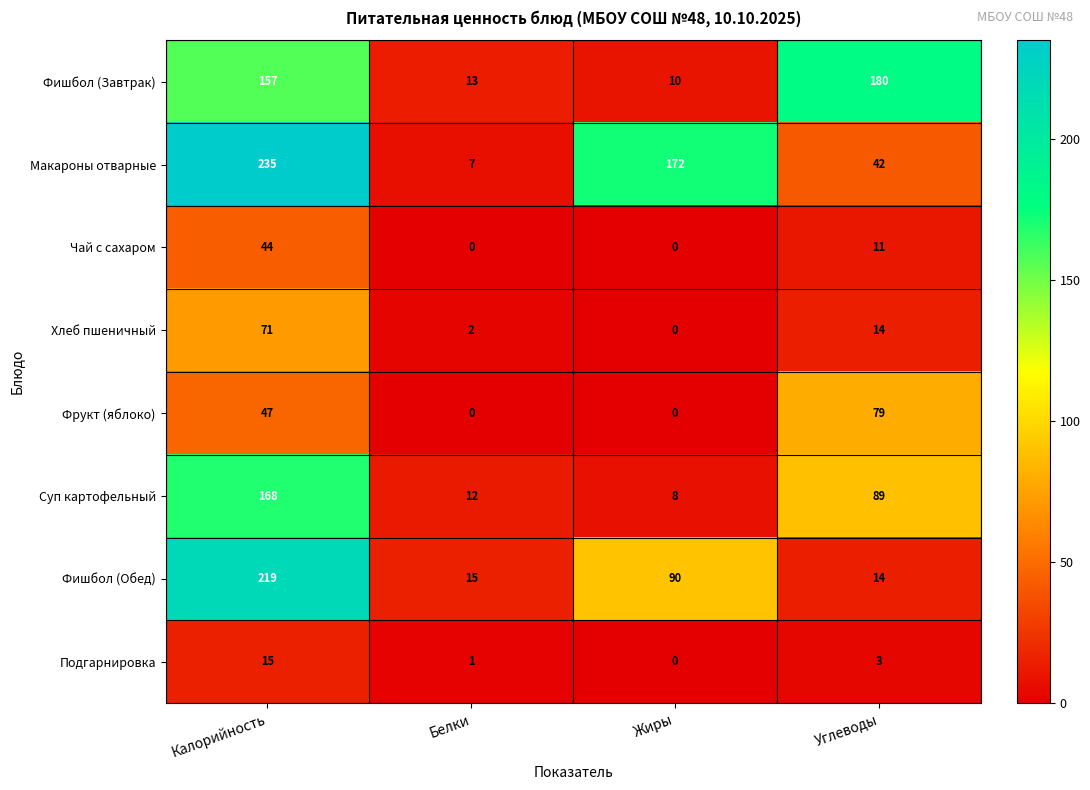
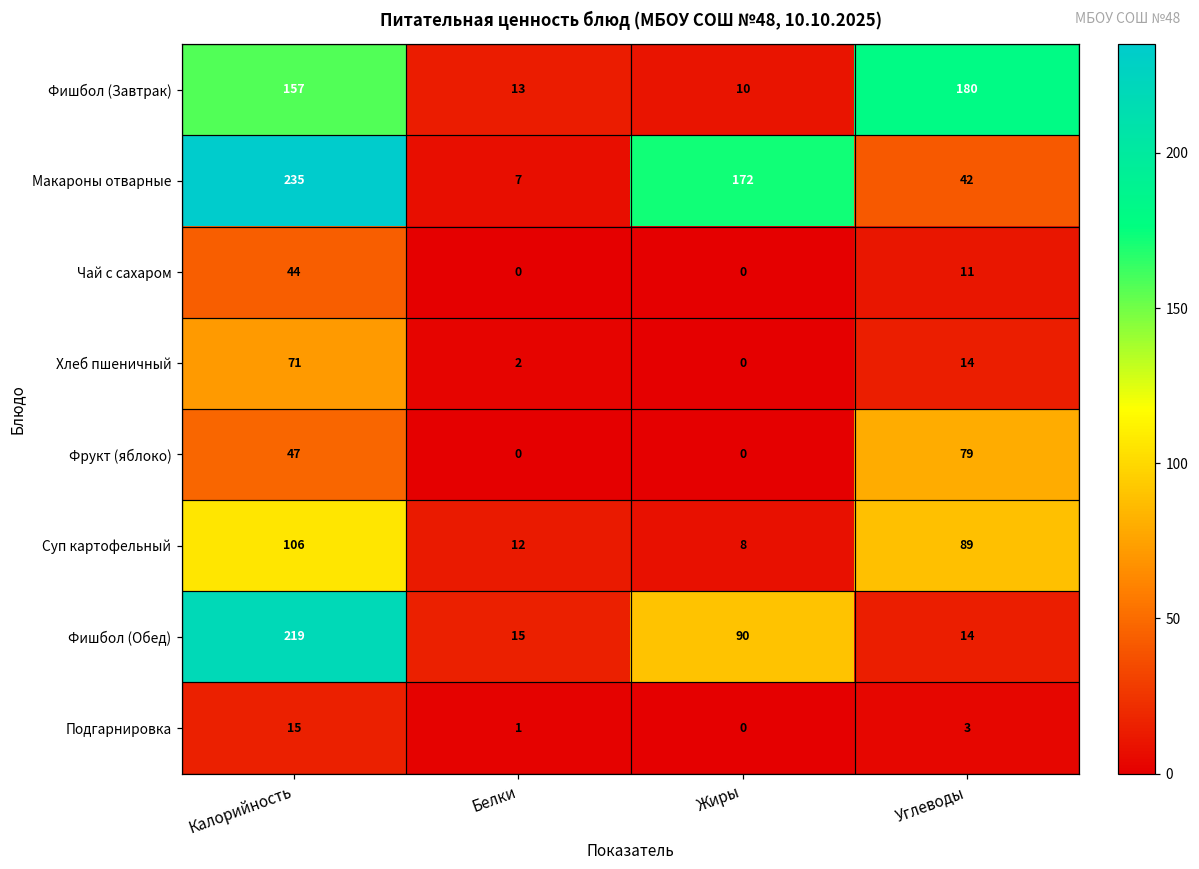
  {
    "Фишбол (Завтрак)": {
      "Калорийность": 157,
      "Белки": 13,
      "Жиры": 10,
      "Углеводы": 180
    },
    "Макароны отварные": {
      "Калорийность": 235,
      "Белки": 7,
      "Жиры": 172,
      "Углеводы": 42
    },
    "Чай с сахаром": {
      "Калорийность": 44,
      "Белки": 0,
      "Жиры": 0,
      "Углеводы": 11
    },
    "Хлеб пшеничный": {
      "Калорийность": 71,
      "Белки": 2,
      "Жиры": 0,
      "Углеводы": 14
    },
    "Фрукт (яблоко)": {
      "Калорийность": 47,
      "Белки": 0,
      "Жиры": 0,
      "Углеводы": 79
    },
    "Суп картофельный": {
-     "Калорийность": 168,
+     "Калорийность": 106,
      "Белки": 12,
      "Жиры": 8,
      "Углеводы": 89
    },
    "Фишбол (Обед)": {
      "Калорийность": 219,
      "Белки": 15,
      "Жиры": 90,
      "Углеводы": 14
    },
    "Подгарнировка": {
      "Калорийность": 15,
      "Белки": 1,
      "Жиры": 0,
      "Углеводы": 3
    }
  }
